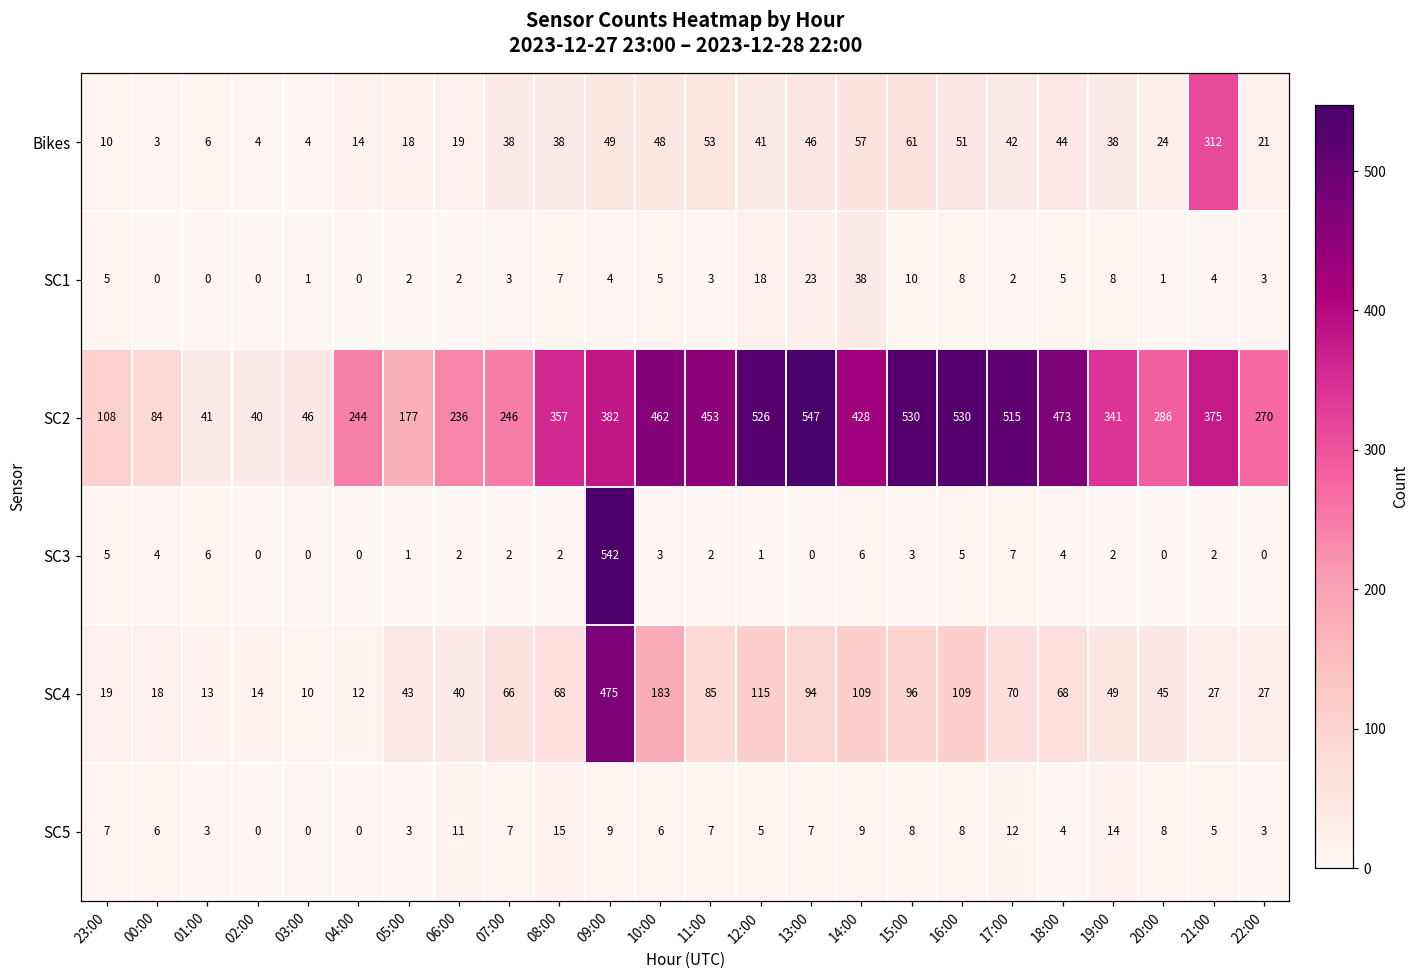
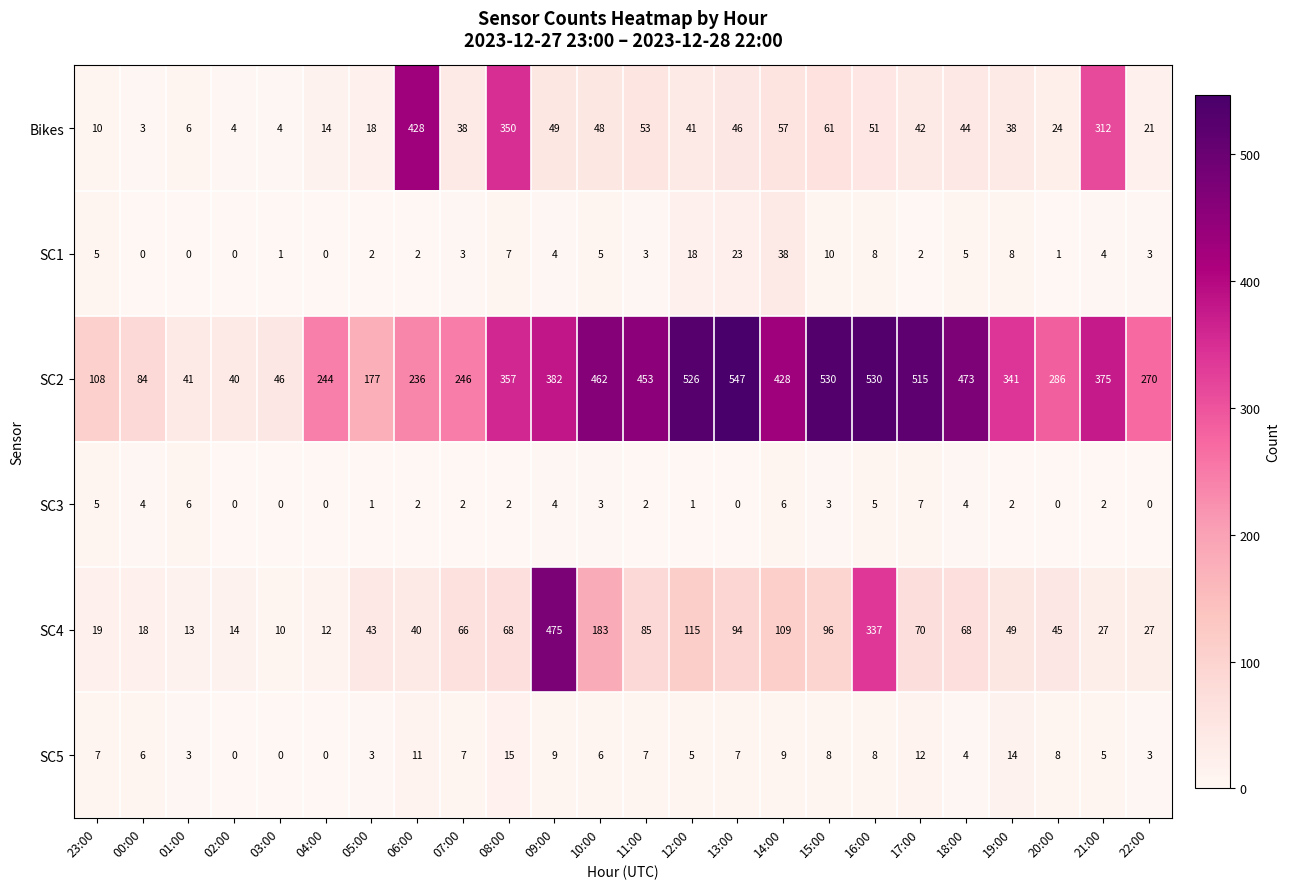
  {
    "Bikes": {
      "23:00": 10,
      "00:00": 3,
      "01:00": 6,
      "02:00": 4,
      "03:00": 4,
      "04:00": 14,
      "05:00": 18,
-     "06:00": 19,
+     "06:00": 428,
      "07:00": 38,
-     "08:00": 38,
+     "08:00": 350,
      "09:00": 49,
      "10:00": 48,
      "11:00": 53,
      "12:00": 41,
      "13:00": 46,
      "14:00": 57,
      "15:00": 61,
      "16:00": 51,
      "17:00": 42,
      "18:00": 44,
      "19:00": 38,
      "20:00": 24,
      "21:00": 312,
      "22:00": 21
    },
    "SC1": {
      "23:00": 5,
      "00:00": 0,
      "01:00": 0,
      "02:00": 0,
      "03:00": 1,
      "04:00": 0,
      "05:00": 2,
      "06:00": 2,
      "07:00": 3,
      "08:00": 7,
      "09:00": 4,
      "10:00": 5,
      "11:00": 3,
      "12:00": 18,
      "13:00": 23,
      "14:00": 38,
      "15:00": 10,
      "16:00": 8,
      "17:00": 2,
      "18:00": 5,
      "19:00": 8,
      "20:00": 1,
      "21:00": 4,
      "22:00": 3
    },
    "SC2": {
      "23:00": 108,
      "00:00": 84,
      "01:00": 41,
      "02:00": 40,
      "03:00": 46,
      "04:00": 244,
      "05:00": 177,
      "06:00": 236,
      "07:00": 246,
      "08:00": 357,
      "09:00": 382,
      "10:00": 462,
      "11:00": 453,
      "12:00": 526,
      "13:00": 547,
      "14:00": 428,
      "15:00": 530,
      "16:00": 530,
      "17:00": 515,
      "18:00": 473,
      "19:00": 341,
      "20:00": 286,
      "21:00": 375,
      "22:00": 270
    },
    "SC3": {
      "23:00": 5,
      "00:00": 4,
      "01:00": 6,
      "02:00": 0,
      "03:00": 0,
      "04:00": 0,
      "05:00": 1,
      "06:00": 2,
      "07:00": 2,
      "08:00": 2,
-     "09:00": 542,
+     "09:00": 4,
      "10:00": 3,
      "11:00": 2,
      "12:00": 1,
      "13:00": 0,
      "14:00": 6,
      "15:00": 3,
      "16:00": 5,
      "17:00": 7,
      "18:00": 4,
      "19:00": 2,
      "20:00": 0,
      "21:00": 2,
      "22:00": 0
    },
    "SC4": {
      "23:00": 19,
      "00:00": 18,
      "01:00": 13,
      "02:00": 14,
      "03:00": 10,
      "04:00": 12,
      "05:00": 43,
      "06:00": 40,
      "07:00": 66,
      "08:00": 68,
      "09:00": 475,
      "10:00": 183,
      "11:00": 85,
      "12:00": 115,
      "13:00": 94,
      "14:00": 109,
      "15:00": 96,
-     "16:00": 109,
+     "16:00": 337,
      "17:00": 70,
      "18:00": 68,
      "19:00": 49,
      "20:00": 45,
      "21:00": 27,
      "22:00": 27
    },
    "SC5": {
      "23:00": 7,
      "00:00": 6,
      "01:00": 3,
      "02:00": 0,
      "03:00": 0,
      "04:00": 0,
      "05:00": 3,
      "06:00": 11,
      "07:00": 7,
      "08:00": 15,
      "09:00": 9,
      "10:00": 6,
      "11:00": 7,
      "12:00": 5,
      "13:00": 7,
      "14:00": 9,
      "15:00": 8,
      "16:00": 8,
      "17:00": 12,
      "18:00": 4,
      "19:00": 14,
      "20:00": 8,
      "21:00": 5,
      "22:00": 3
    }
  }
